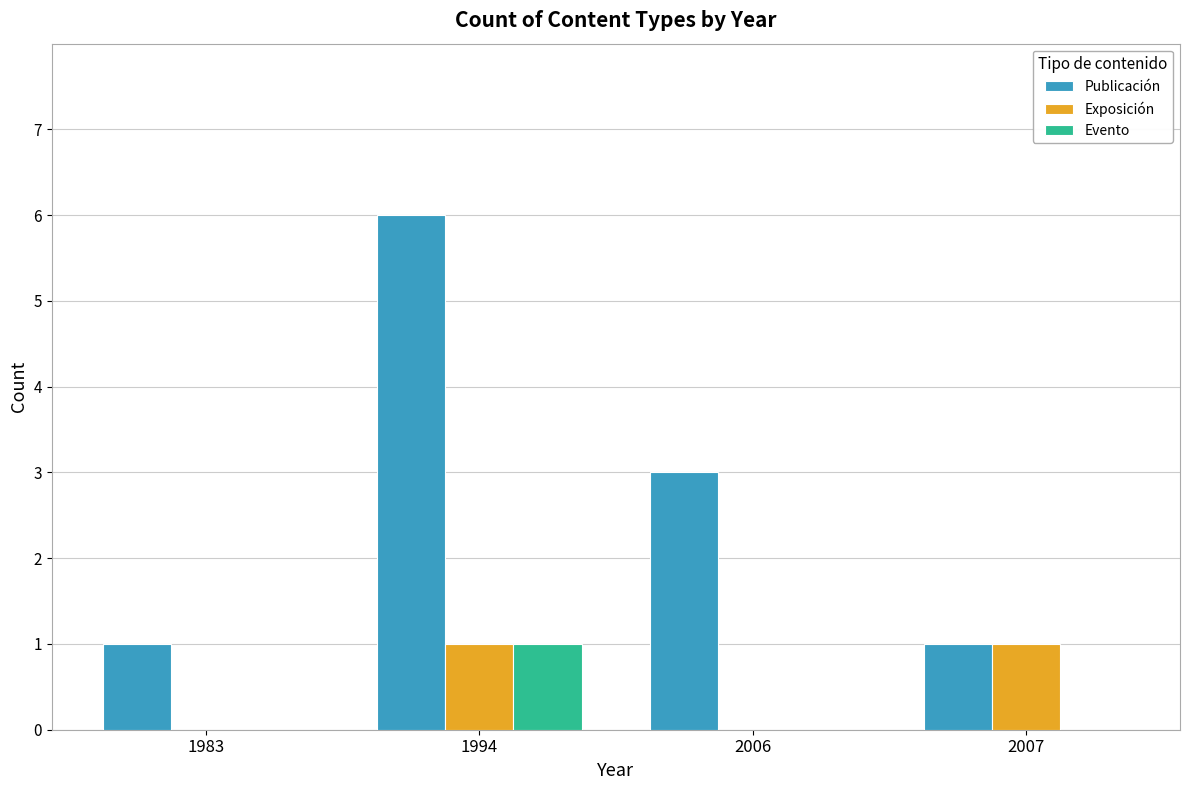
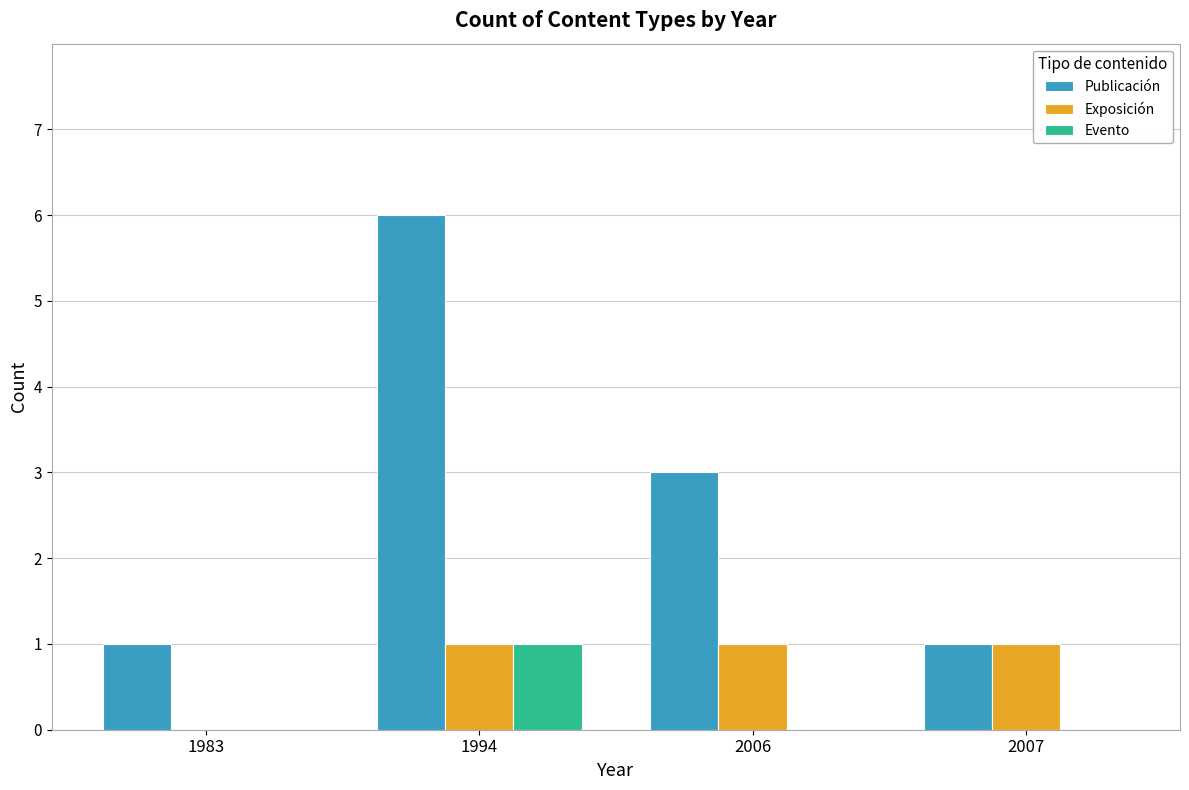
  {
    "Publicación": {
      "1983": 1,
      "1994": 6,
      "2006": 3,
      "2007": 1
    },
    "Exposición": {
      "1983": 0,
      "1994": 1,
-     "2006": 0,
+     "2006": 1,
      "2007": 1
    },
    "Evento": {
      "1983": 0,
      "1994": 1,
      "2006": 0,
      "2007": 0
    }
  }
